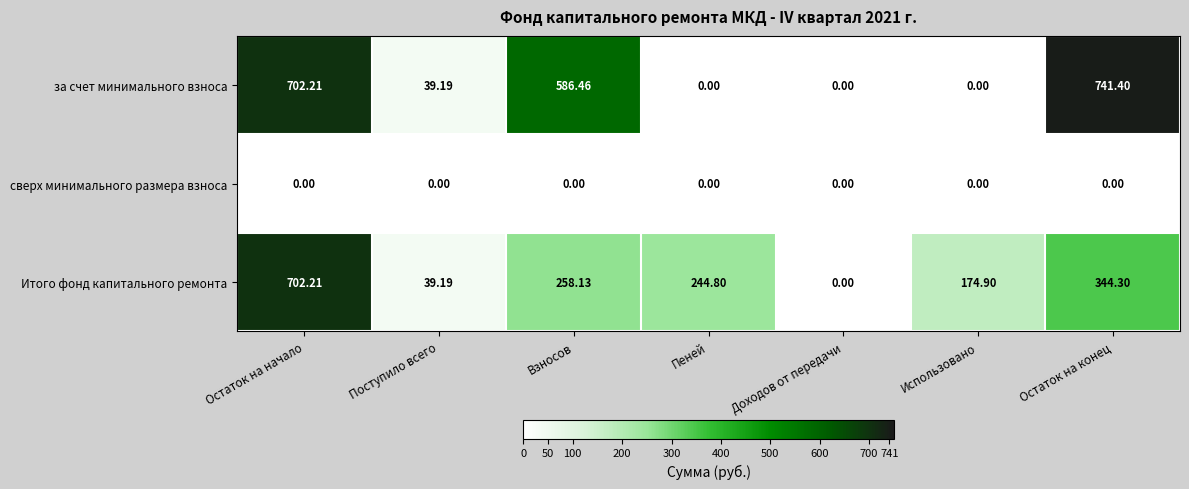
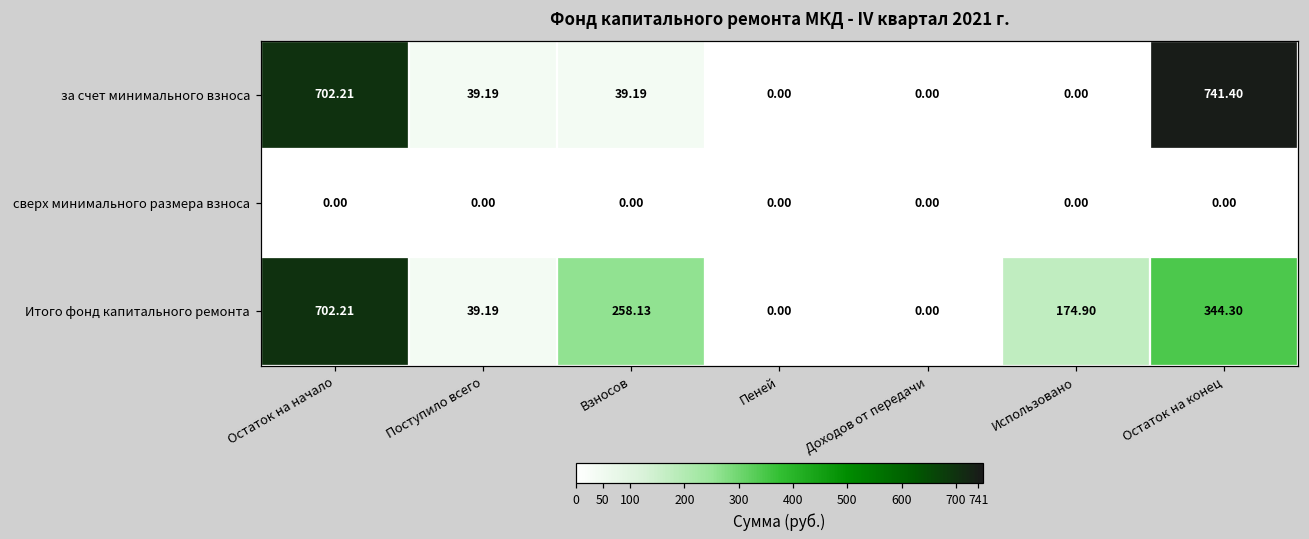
  {
    "за счет минимального взноса": {
      "Остаток на начало": 702.21,
      "Поступило всего": 39.19,
-     "Взносов": 586.46,
+     "Взносов": 39.19,
      "Пеней": 0.00,
      "Доходов от передачи": 0.00,
      "Использовано": 0.00,
      "Остаток на конец": 741.40
    },
    "сверх минимального размера взноса": {
      "Остаток на начало": 0.00,
      "Поступило всего": 0.00,
      "Взносов": 0.00,
      "Пеней": 0.00,
      "Доходов от передачи": 0.00,
      "Использовано": 0.00,
      "Остаток на конец": 0.00
    },
    "Итого фонд капитального ремонта": {
      "Остаток на начало": 702.21,
      "Поступило всего": 39.19,
      "Взносов": 258.13,
-     "Пеней": 244.80,
+     "Пеней": 0.00,
      "Доходов от передачи": 0.00,
      "Использовано": 174.90,
      "Остаток на конец": 344.30
    }
  }
